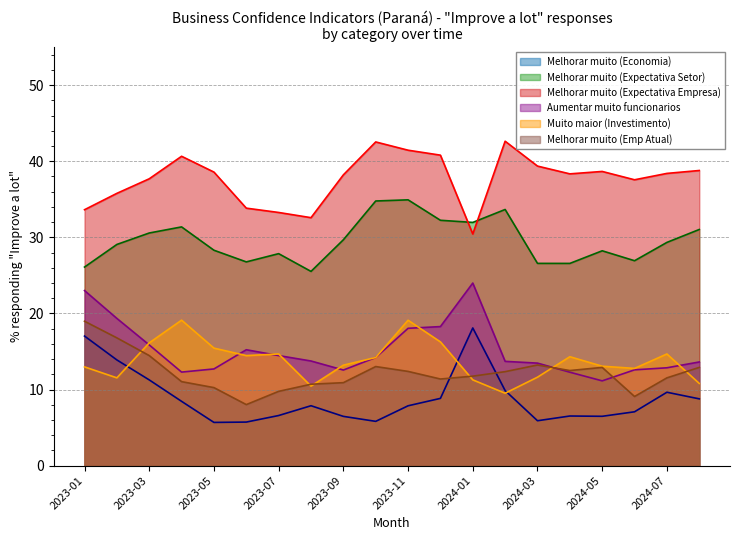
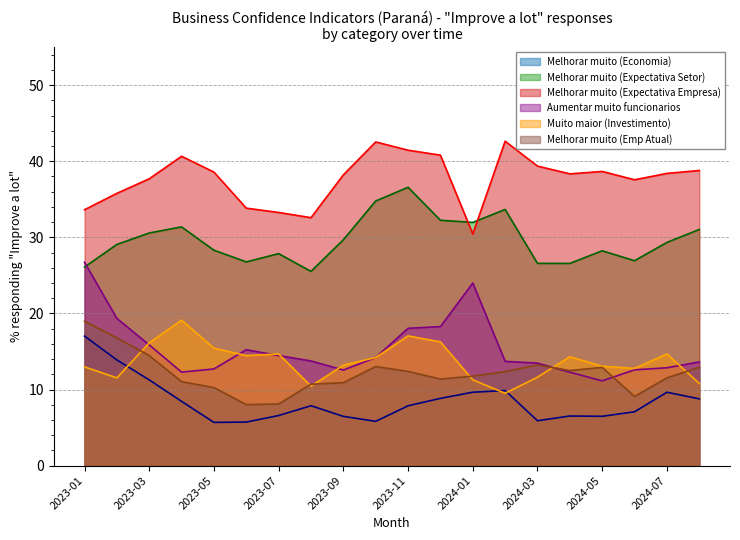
  {
    "Melhorar muito (Economia)": {
      "2023-01": 17,
      "2023-03": 11,
      "2023-05": 6,
      "2023-07": 7,
      "2023-09": 6,
      "2023-11": 8,
-     "2024-01": 18,
+     "2024-01": 10,
      "2024-03": 6,
      "2024-05": 6,
      "2024-07": 10
    },
    "Melhorar muito (Expectativa Setor)": {
      "2023-01": 26,
      "2023-03": 31,
      "2023-05": 28,
      "2023-07": 28,
      "2023-09": 30,
-     "2023-11": 35,
+     "2023-11": 37,
      "2024-01": 32,
      "2024-03": 27,
      "2024-05": 28,
      "2024-07": 29
    },
    "Melhorar muito (Expectativa Empresa)": {
      "2023-01": 34,
      "2023-03": 38,
      "2023-05": 39,
      "2023-07": 33,
      "2023-09": 38,
      "2023-11": 41,
      "2024-01": 30,
      "2024-03": 39,
      "2024-05": 39,
      "2024-07": 38
    },
    "Aumentar muito funcionarios": {
-     "2023-01": 23,
+     "2023-01": 27,
      "2023-05": 13,
      "2023-09": 13,
      "2023-11": 18,
      "2024-01": 24,
      "2024-05": 11,
      "2024-07": 13
    },
    "Muito maior (Investimento)": {
      "2023-01": 13,
      "2023-05": 15,
      "2023-09": 13,
-     "2023-11": 19,
+     "2023-11": 17,
      "2024-01": 11,
      "2024-03": 12,
      "2024-07": 15
    },
    "Melhorar muito (Emp Atual)": {
      "2023-01": 19,
      "2023-03": 14,
      "2023-05": 10,
-     "2023-07": 10,
+     "2023-07": 8,
      "2023-09": 11,
      "2023-11": 12,
      "2024-01": 12,
      "2024-07": 12
    }
  }
